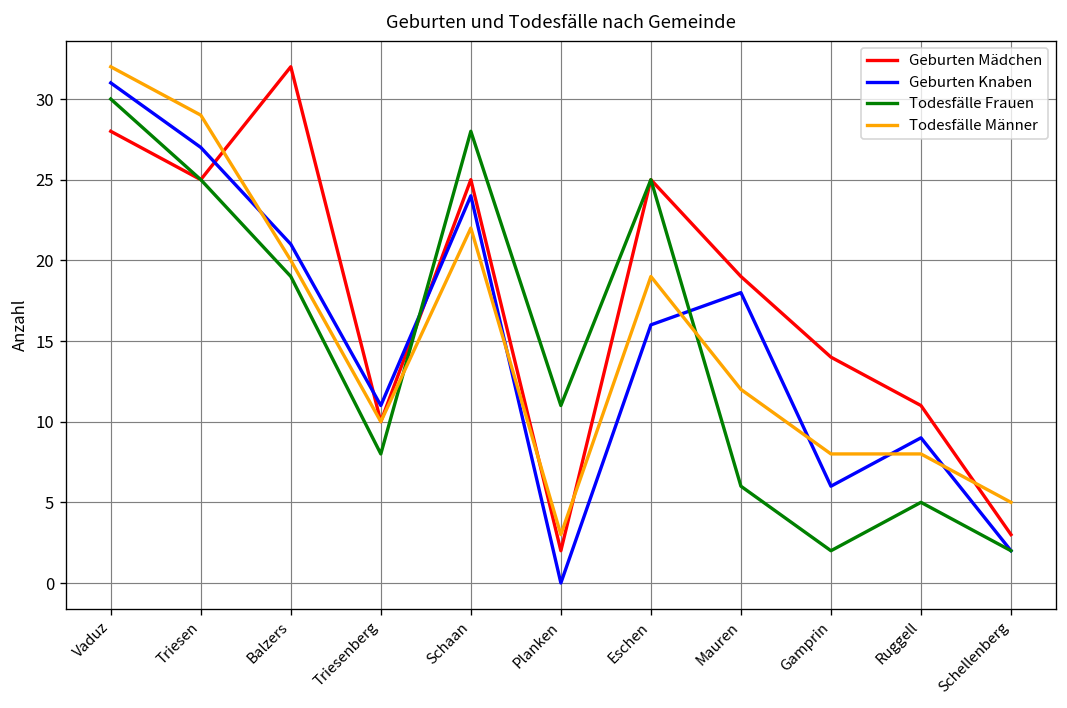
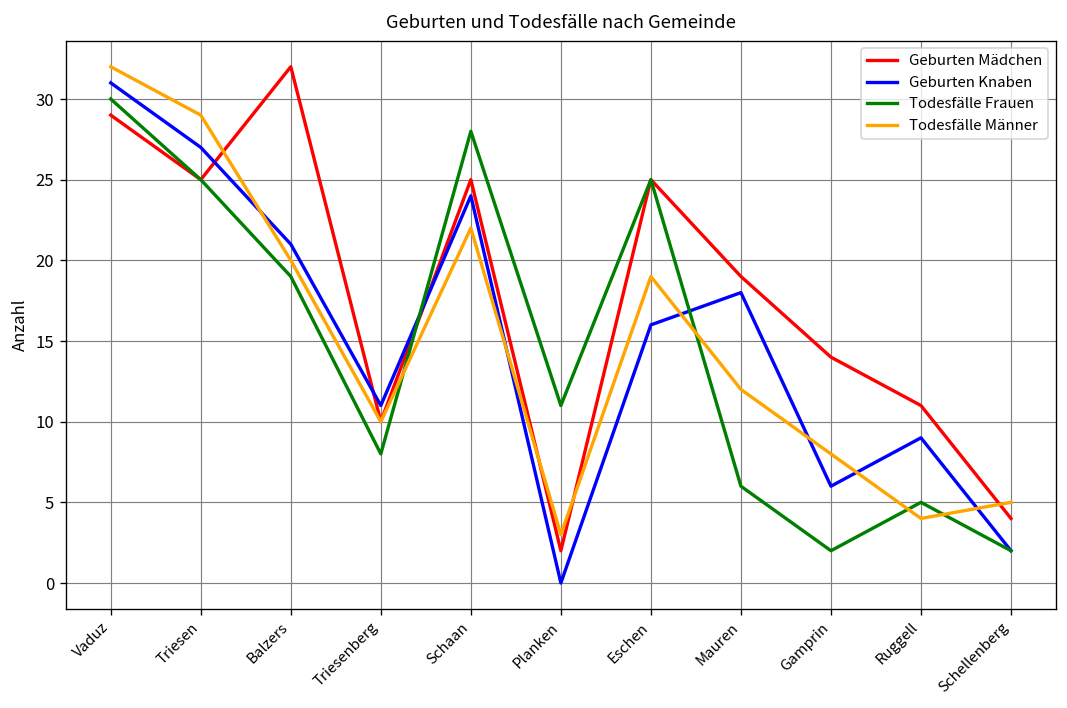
  {
    "Geburten Mädchen": {
-     "Vaduz": 28,
+     "Vaduz": 29,
      "Balzers": 32,
      "Schaan": 25,
      "Planken": 2,
      "Mauren": 19,
      "Gamprin": 14,
      "Ruggell": 11,
-     "Schellenberg": 3
+     "Schellenberg": 4
    },
    "Geburten Knaben": {
      "Vaduz": 31,
      "Triesen": 27,
      "Balzers": 21,
      "Triesenberg": 11,
      "Schaan": 24,
      "Planken": 0,
      "Eschen": 16,
      "Mauren": 18,
      "Gamprin": 6,
      "Ruggell": 9
    },
    "Todesfälle Frauen": {
      "Vaduz": 30,
      "Balzers": 19,
      "Triesenberg": 8,
      "Schaan": 28,
      "Planken": 11,
      "Mauren": 6,
      "Gamprin": 2,
      "Ruggell": 5
    },
    "Todesfälle Männer": {
      "Vaduz": 32,
      "Triesen": 29,
      "Balzers": 20,
      "Schaan": 22,
      "Planken": 3,
      "Eschen": 19,
      "Mauren": 12,
      "Gamprin": 8,
-     "Ruggell": 8,
+     "Ruggell": 4,
      "Schellenberg": 5
    }
  }
